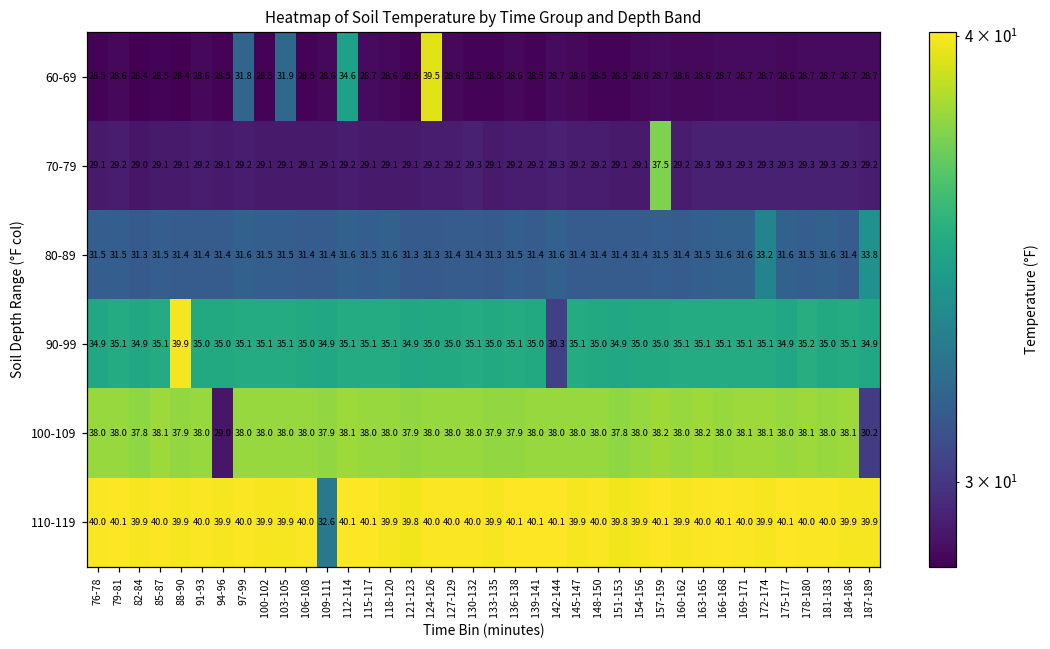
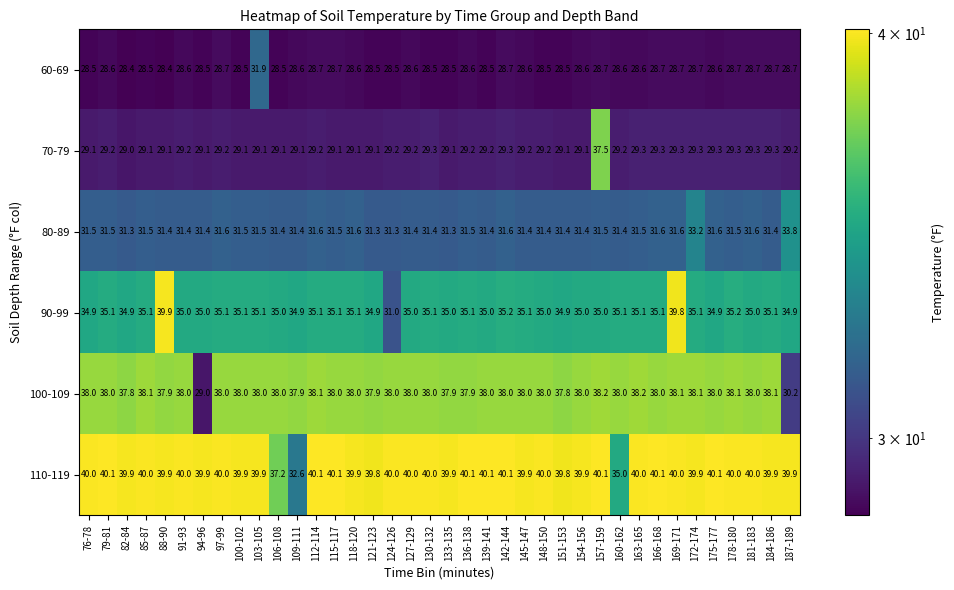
  {
    "60-69": {
      "76-78": 28.5,
      "79-81": 28.6,
      "82-84": 28.4,
      "85-87": 28.5,
      "88-90": 28.4,
      "91-93": 28.6,
      "94-96": 28.5,
-     "97-99": 31.8,
+     "97-99": 28.7,
      "100-102": 28.5,
      "103-105": 31.9,
      "106-108": 28.5,
      "109-111": 28.6,
-     "112-114": 34.6,
+     "112-114": 28.7,
      "115-117": 28.7,
      "118-120": 28.6,
      "121-123": 28.5,
-     "124-126": 39.5,
+     "124-126": 28.5,
      "127-129": 28.6,
      "130-132": 28.5,
      "133-135": 28.5,
      "136-138": 28.6,
      "139-141": 28.5,
      "142-144": 28.7,
      "145-147": 28.6,
      "148-150": 28.5,
      "151-153": 28.5,
      "154-156": 28.6,
      "157-159": 28.7,
      "160-162": 28.6,
      "163-165": 28.6,
      "166-168": 28.7,
      "169-171": 28.7,
      "172-174": 28.7,
      "175-177": 28.6,
      "178-180": 28.7,
      "181-183": 28.7,
      "184-186": 28.7,
      "187-189": 28.7
    },
    "90-99": {
      "76-78": 34.9,
      "79-81": 35.1,
      "82-84": 34.9,
      "85-87": 35.1,
      "88-90": 39.9,
      "91-93": 35.0,
      "94-96": 35.0,
      "97-99": 35.1,
      "100-102": 35.1,
      "103-105": 35.1,
      "106-108": 35.0,
      "109-111": 34.9,
      "112-114": 35.1,
      "115-117": 35.1,
      "118-120": 35.1,
      "121-123": 34.9,
-     "124-126": 35.0,
+     "124-126": 31.0,
      "127-129": 35.0,
      "130-132": 35.1,
      "133-135": 35.0,
      "136-138": 35.1,
      "139-141": 35.0,
-     "142-144": 30.3,
+     "142-144": 35.2,
      "145-147": 35.1,
      "148-150": 35.0,
      "151-153": 34.9,
      "154-156": 35.0,
      "157-159": 35.0,
      "160-162": 35.1,
      "163-165": 35.1,
      "166-168": 35.1,
-     "169-171": 35.1,
+     "169-171": 39.8,
      "172-174": 35.1,
      "175-177": 34.9,
      "178-180": 35.2,
      "181-183": 35.0,
      "184-186": 35.1,
      "187-189": 34.9
    },
    "110-119": {
      "76-78": 40.0,
      "79-81": 40.1,
      "82-84": 39.9,
      "85-87": 40.0,
      "88-90": 39.9,
      "91-93": 40.0,
      "94-96": 39.9,
      "97-99": 40.0,
      "100-102": 39.9,
      "103-105": 39.9,
-     "106-108": 40.0,
+     "106-108": 37.2,
      "109-111": 32.6,
      "112-114": 40.1,
      "115-117": 40.1,
      "118-120": 39.9,
      "121-123": 39.8,
      "124-126": 40.0,
      "127-129": 40.0,
      "130-132": 40.0,
      "133-135": 39.9,
      "136-138": 40.1,
      "139-141": 40.1,
      "142-144": 40.1,
      "145-147": 39.9,
      "148-150": 40.0,
      "151-153": 39.8,
      "154-156": 39.9,
      "157-159": 40.1,
-     "160-162": 39.9,
+     "160-162": 35.0,
      "163-165": 40.0,
      "166-168": 40.1,
      "169-171": 40.0,
      "172-174": 39.9,
      "175-177": 40.1,
      "178-180": 40.0,
      "181-183": 40.0,
      "184-186": 39.9,
      "187-189": 39.9
    }
  }
